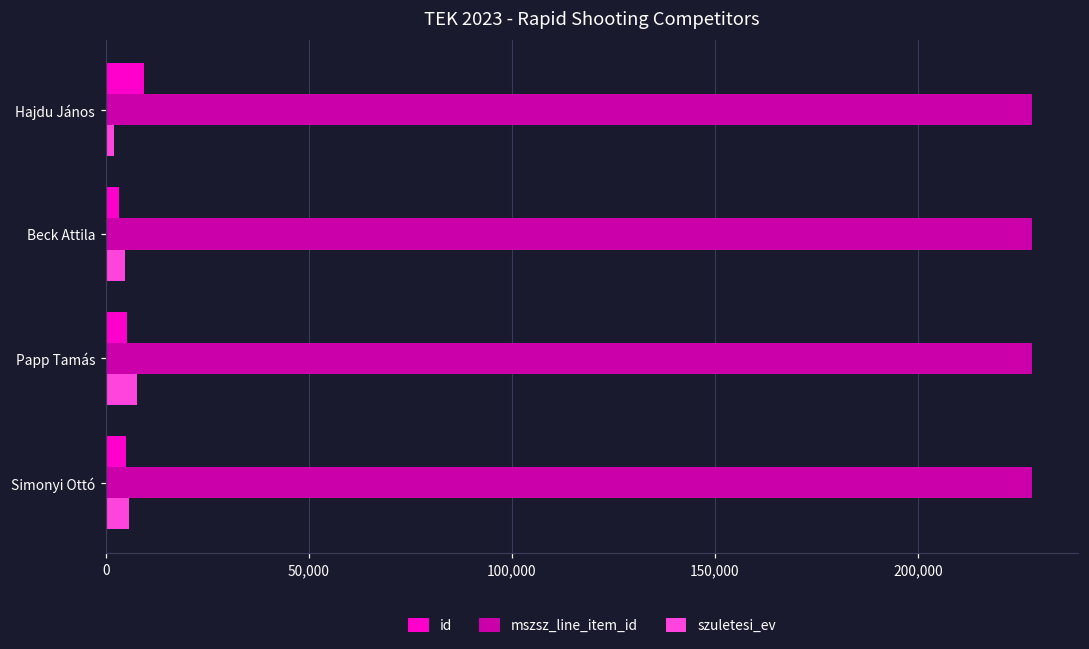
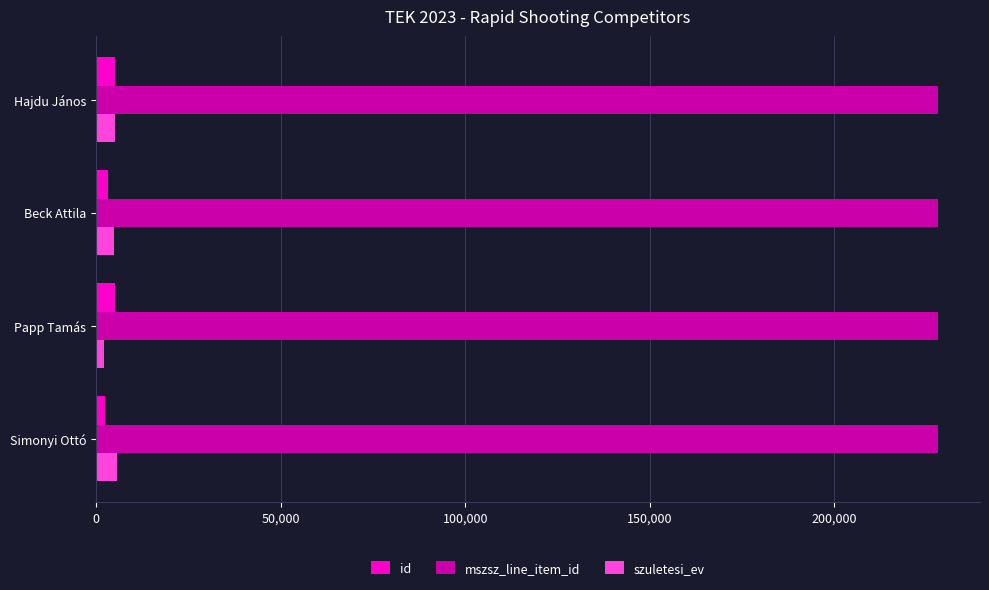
  {
    "id": {
-     "Hajdu János": "10,000",
+     "Hajdu János": "5,000",
      "Beck Attila": "3,000",
      "Papp Tamás": "5,000",
-     "Simonyi Ottó": "5,000"
+     "Simonyi Ottó": "2,000"
    },
    "mszsz_line_item_id": {
      "Hajdu János": "228,000",
      "Beck Attila": "228,000",
      "Papp Tamás": "228,000",
      "Simonyi Ottó": "228,000"
    },
    "szuletesi_ev": {
-     "Hajdu János": "2,000",
+     "Hajdu János": "5,000",
      "Beck Attila": "5,000",
-     "Papp Tamás": "8,000",
+     "Papp Tamás": "2,000",
      "Simonyi Ottó": "6,000"
    }
  }
